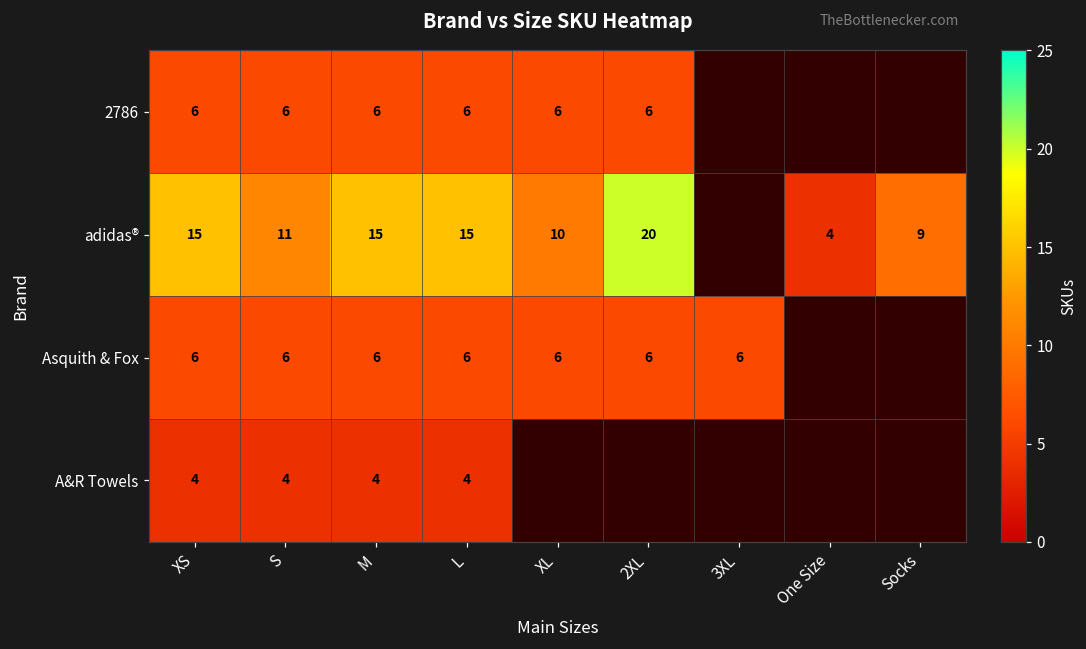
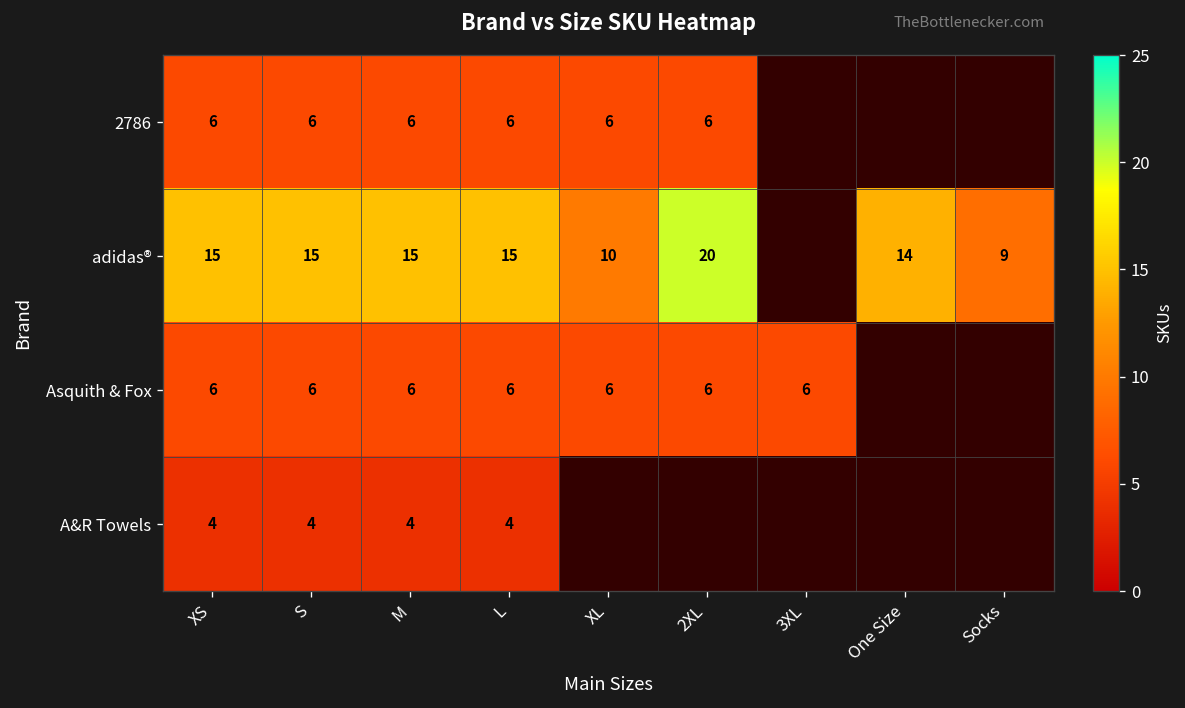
  {
    "2786": {
      "XS": 6,
      "S": 6,
      "M": 6,
      "L": 6,
      "XL": 6,
      "2XL": 6
    },
    "adidas®": {
      "XS": 15,
-     "S": 11,
+     "S": 15,
      "M": 15,
      "L": 15,
      "XL": 10,
      "2XL": 20,
-     "One Size": 4,
+     "One Size": 14,
      "Socks": 9
    },
    "Asquith & Fox": {
      "XS": 6,
      "S": 6,
      "M": 6,
      "L": 6,
      "XL": 6,
      "2XL": 6,
      "3XL": 6
    },
    "A&R Towels": {
      "XS": 4,
      "S": 4,
      "M": 4,
      "L": 4
    }
  }
